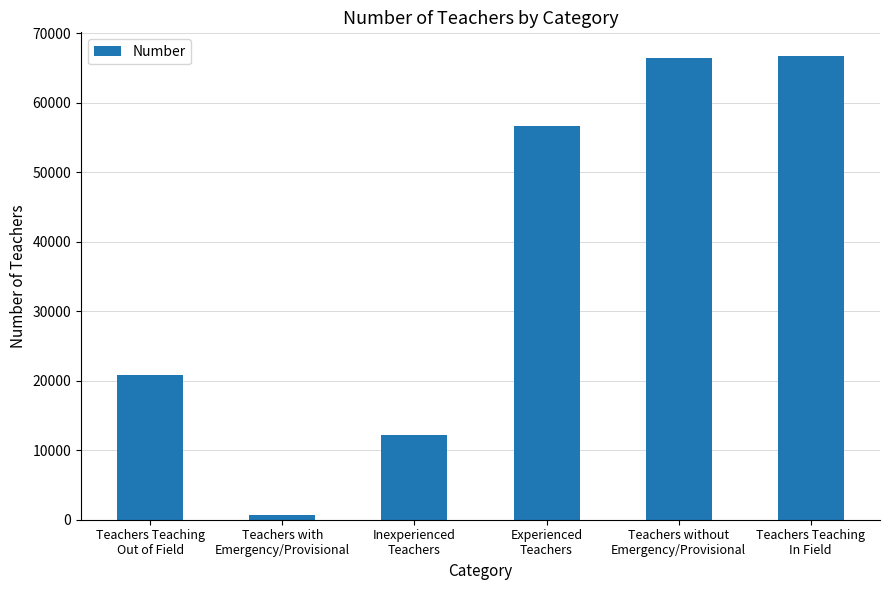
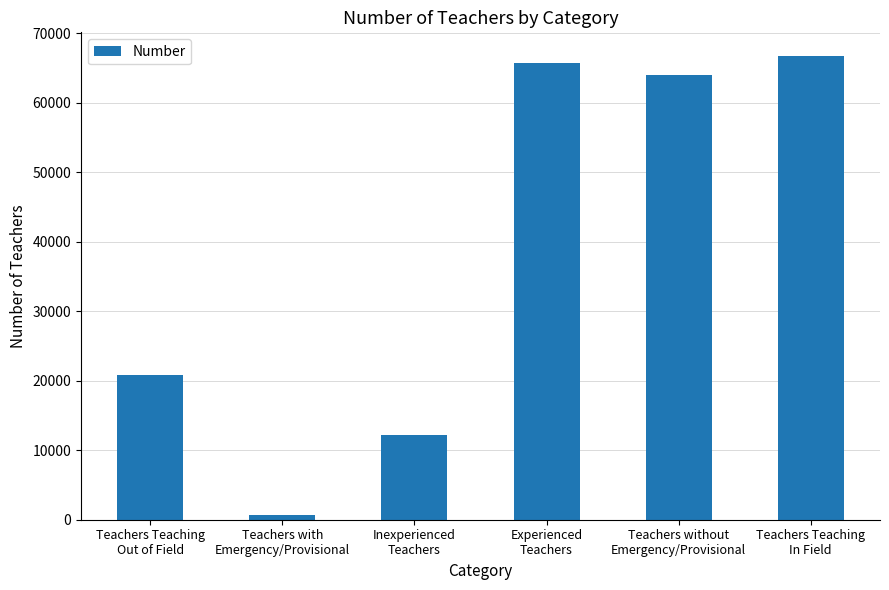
  {
    "Teachers Teaching Out of Field": 21000,
    "Teachers with Emergency/Provisional": 1000,
    "Inexperienced Teachers": 12000,
-   "Experienced Teachers": 57000,
-   "Teachers without Emergency/Provisional": 66000,
+   "Experienced Teachers": 66000,
+   "Teachers without Emergency/Provisional": 64000,
    "Teachers Teaching In Field": 67000
  }
